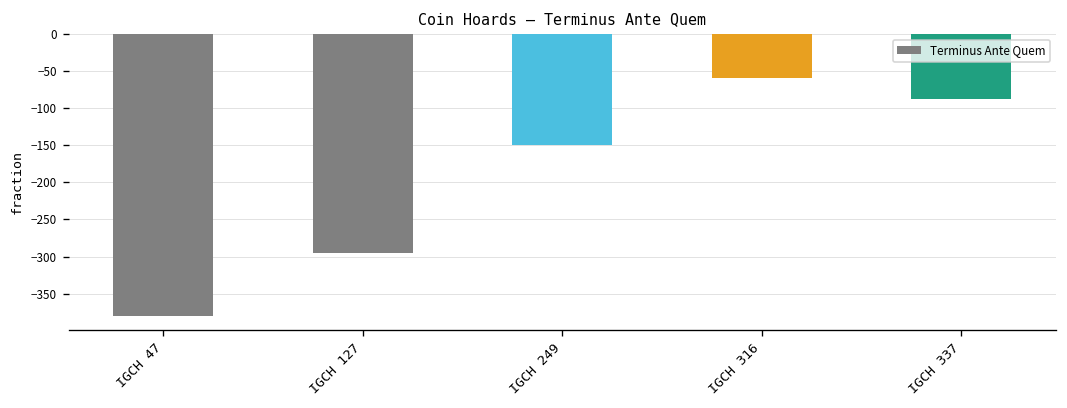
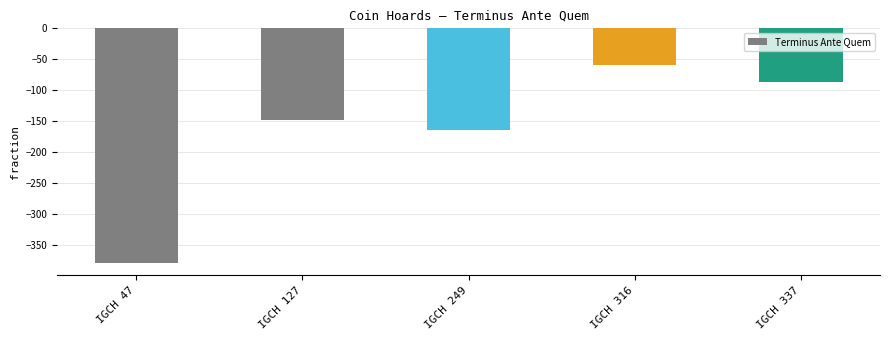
  {
    "IGCH 47": -380,
-   "IGCH 127": -300,
-   "IGCH 249": -150,
+   "IGCH 127": -150,
+   "IGCH 249": -170,
    "IGCH 316": -60,
    "IGCH 337": -90
  }
